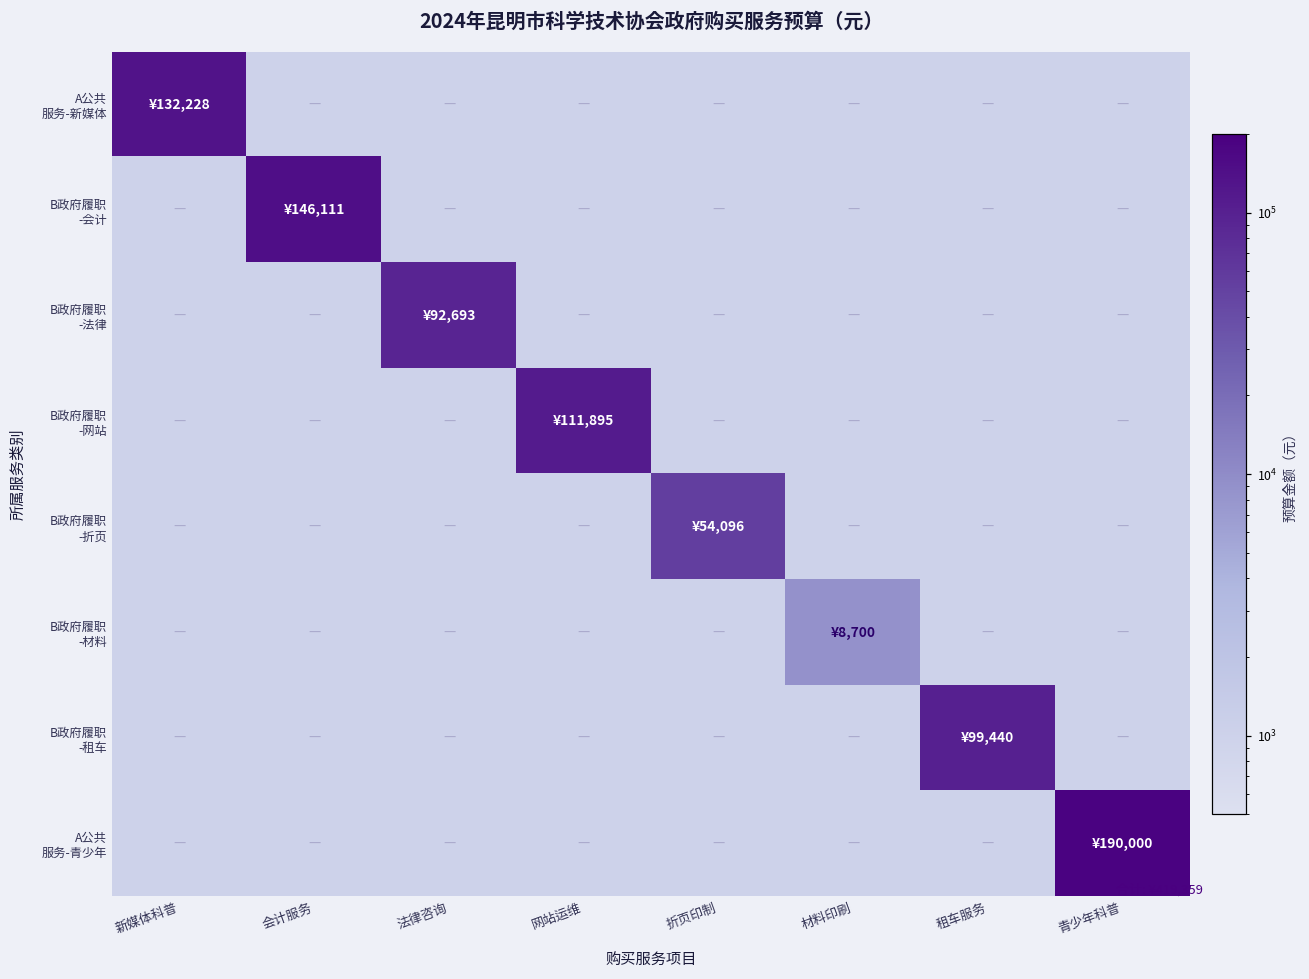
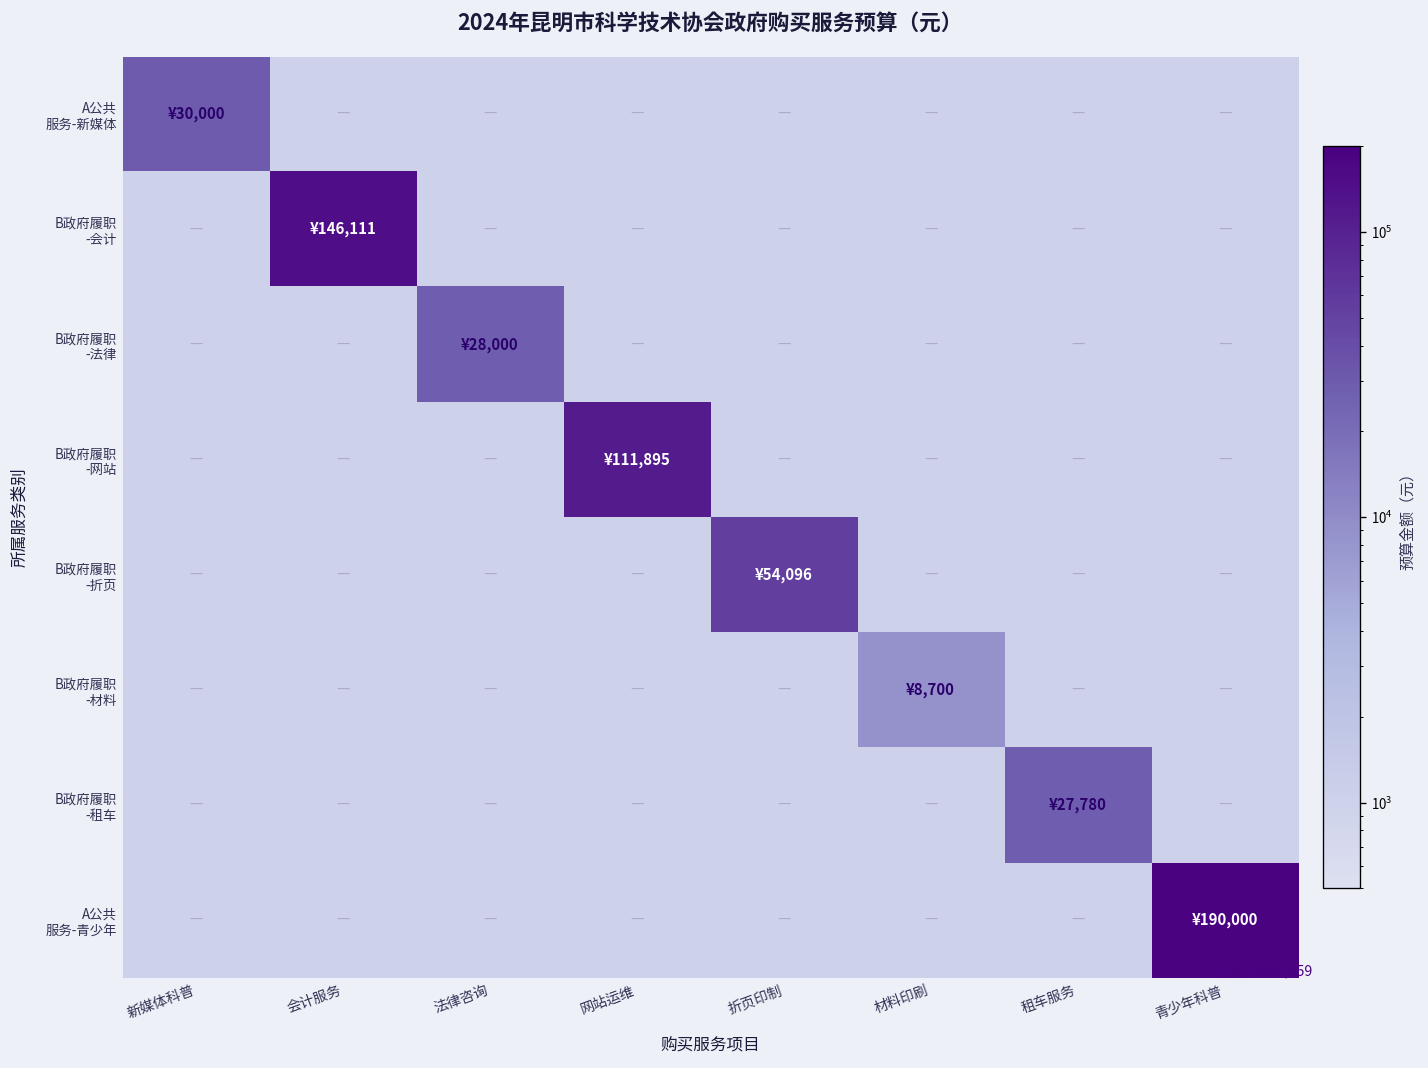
  {
    "A公共 服务-新媒体": {
-     "新媒体科普": "¥132,228"
+     "新媒体科普": "¥30,000"
    },
    "B政府履职 -会计": {
      "会计服务": "¥146,111"
    },
    "B政府履职 -法律": {
-     "法律咨询": "¥92,693"
+     "法律咨询": "¥28,000"
    },
    "B政府履职 -网站": {
      "网站运维": "¥111,895"
    },
    "B政府履职 -折页": {
      "折页印制": "¥54,096"
    },
    "B政府履职 -材料": {
      "材料印刷": "¥8,700"
    },
    "B政府履职 -租车": {
-     "租车服务": "¥99,440"
+     "租车服务": "¥27,780"
    },
    "A公共 服务-青少年": {
      "青少年科普": "¥190,000"
    }
  }
